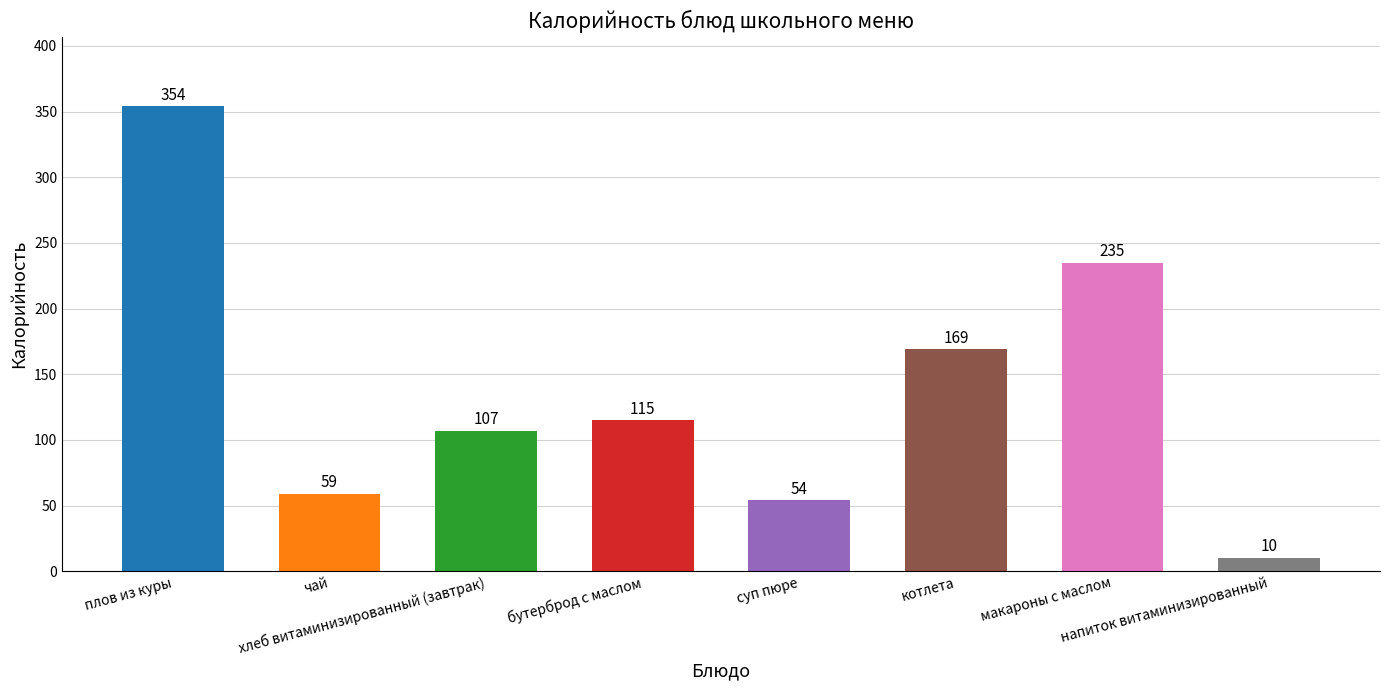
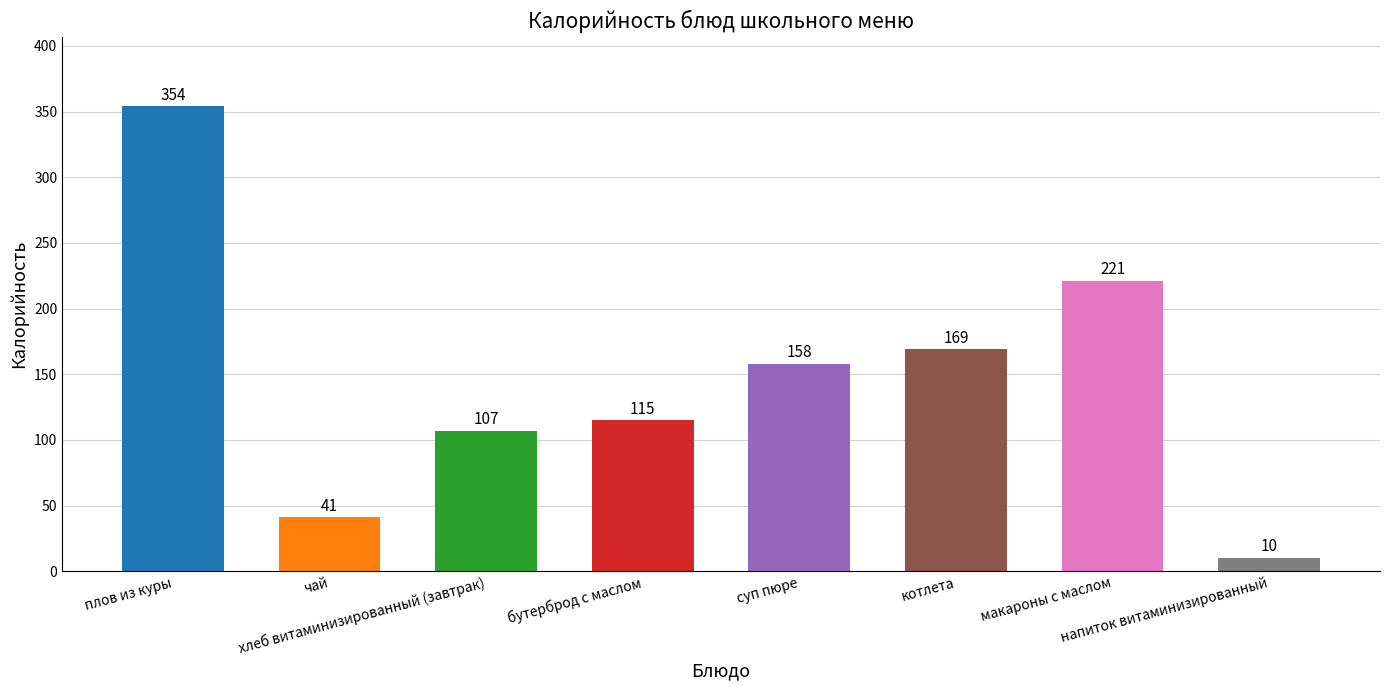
  {
    "плов из куры": 354,
-   "чай": 59,
+   "чай": 41,
    "хлеб витаминизированный (завтрак)": 107,
    "бутерброд с маслом": 115,
-   "суп пюре": 54,
+   "суп пюре": 158,
    "котлета": 169,
-   "макароны с маслом": 235,
+   "макароны с маслом": 221,
    "напиток витаминизированный": 10
  }
